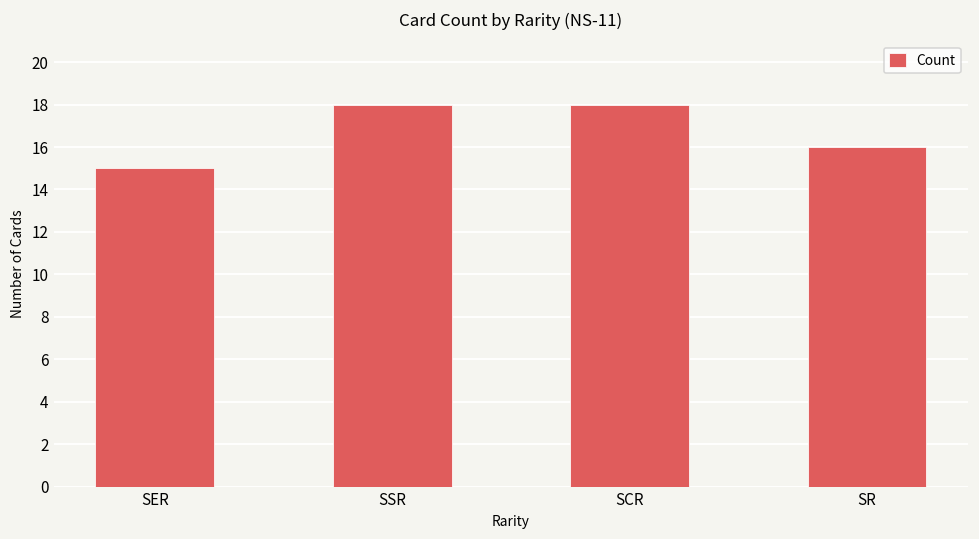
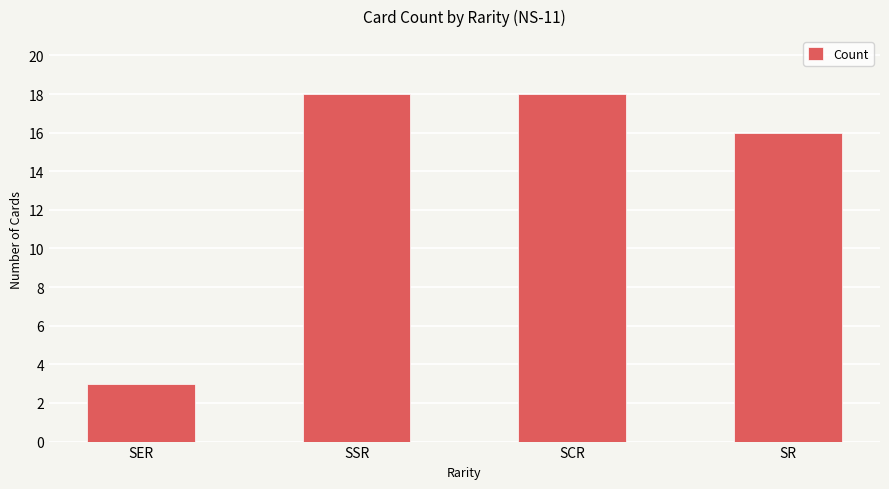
  {
-   "SER": 15,
+   "SER": 3,
    "SSR": 18,
    "SCR": 18,
    "SR": 16
  }
